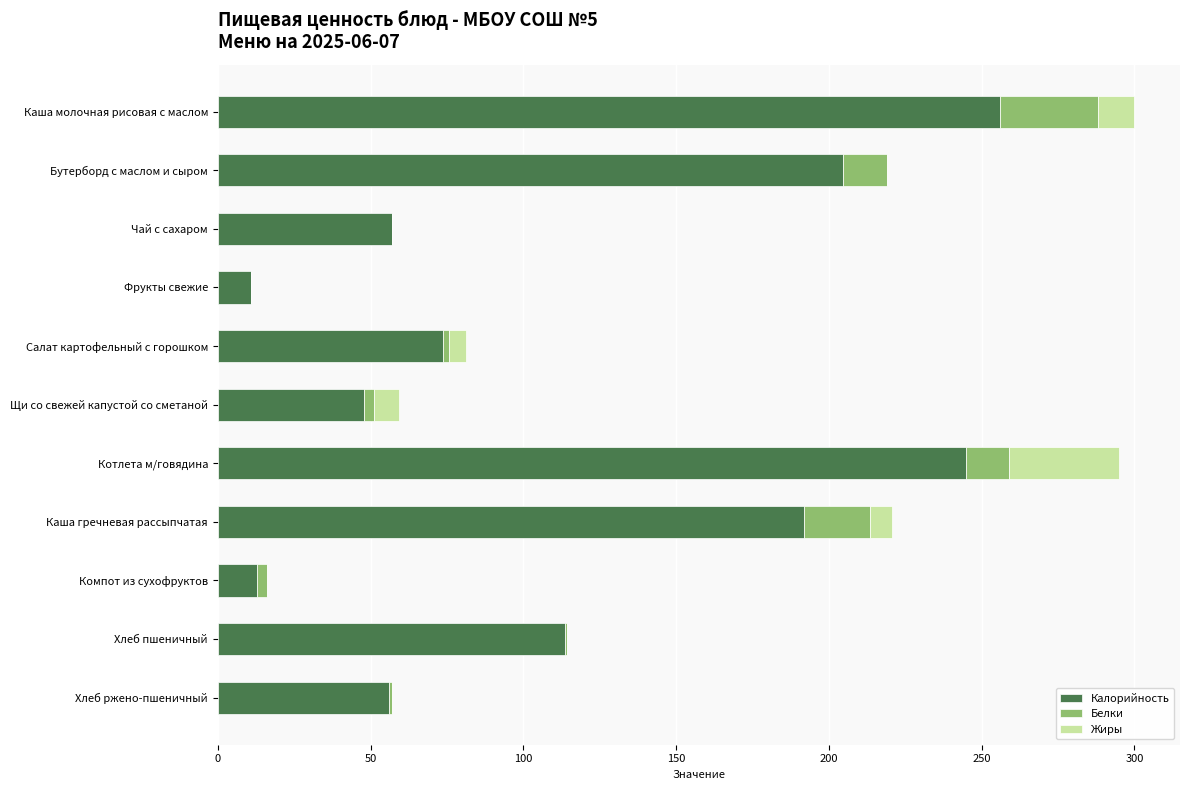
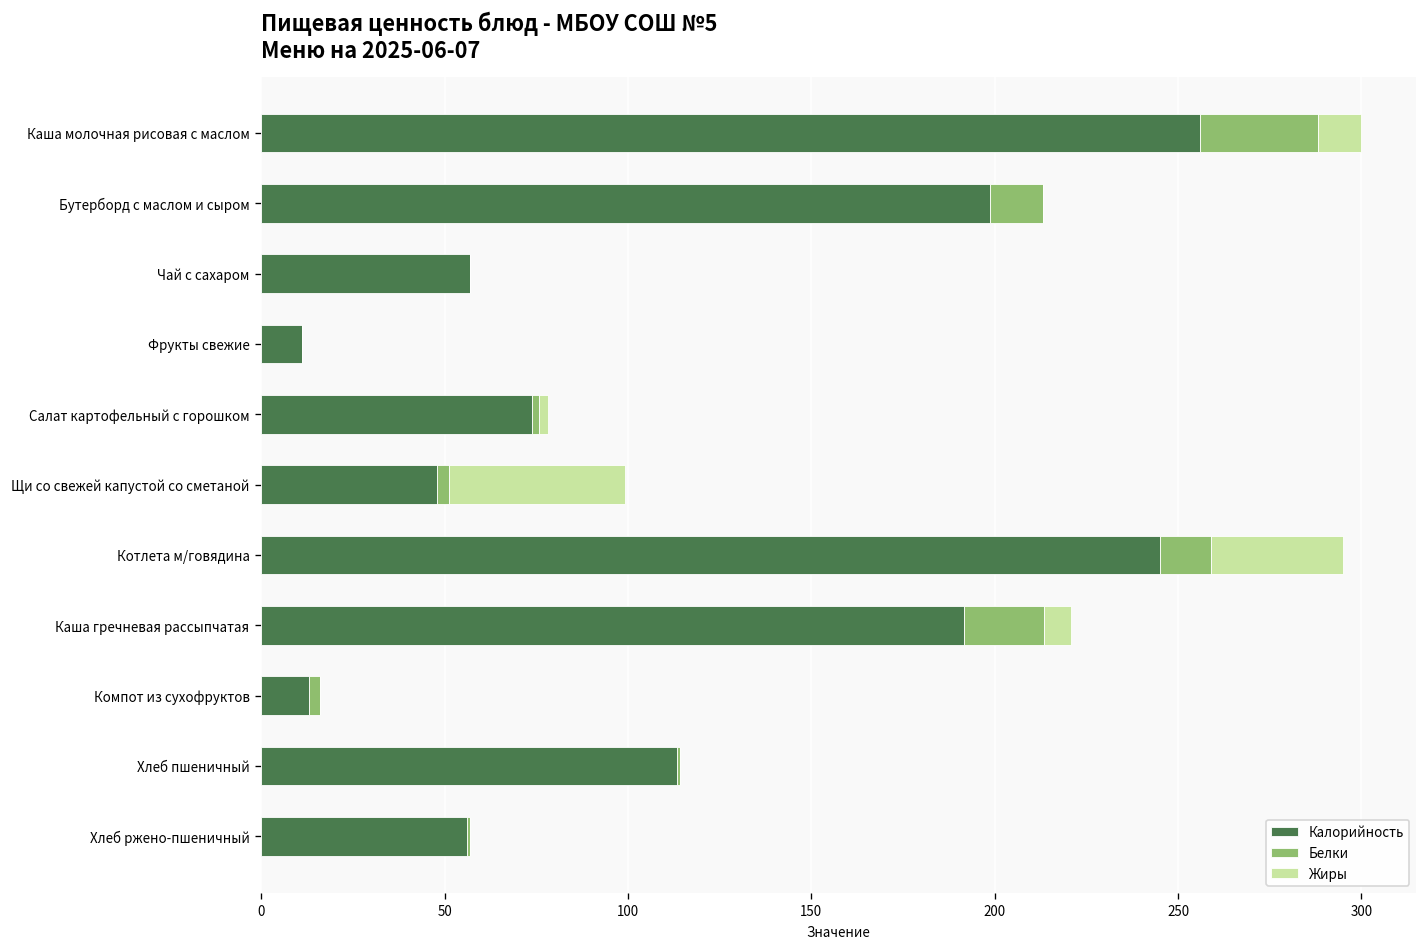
  {
    "Калорийность": {
      "Каша молочная рисовая с маслом": 256,
-     "Бутерборд с маслом и сыром": 205,
+     "Бутерборд с маслом и сыром": 199,
      "Чай с сахаром": 57,
      "Фрукты свежие": 11,
      "Салат картофельный с горошком": 74,
      "Щи со свежей капустой со сметаной": 48,
      "Котлета м/говядина": 245,
      "Каша гречневая рассыпчатая": 192,
      "Компот из сухофруктов": 13,
      "Хлеб пшеничный": 114,
      "Хлеб ржено-пшеничный": 56
    },
    "Белки": {
      "Каша молочная рисовая с маслом": 32,
      "Бутерборд с маслом и сыром": 14,
      "Чай с сахаром": 0,
      "Фрукты свежие": 0,
      "Салат картофельный с горошком": 2,
      "Щи со свежей капустой со сметаной": 3,
      "Котлета м/говядина": 14,
      "Каша гречневая рассыпчатая": 22,
      "Компот из сухофруктов": 3
    },
    "Жиры": {
      "Каша молочная рисовая с маслом": 12,
      "Бутерборд с маслом и сыром": 0,
      "Чай с сахаром": 0,
      "Фрукты свежие": 0,
-     "Салат картофельный с горошком": 6,
-     "Щи со свежей капустой со сметаной": 8,
+     "Салат картофельный с горошком": 2,
+     "Щи со свежей капустой со сметаной": 48,
      "Котлета м/говядина": 36,
      "Каша гречневая рассыпчатая": 7,
      "Компот из сухофруктов": 0,
      "Хлеб пшеничный": 0,
      "Хлеб ржено-пшеничный": 0
    }
  }
